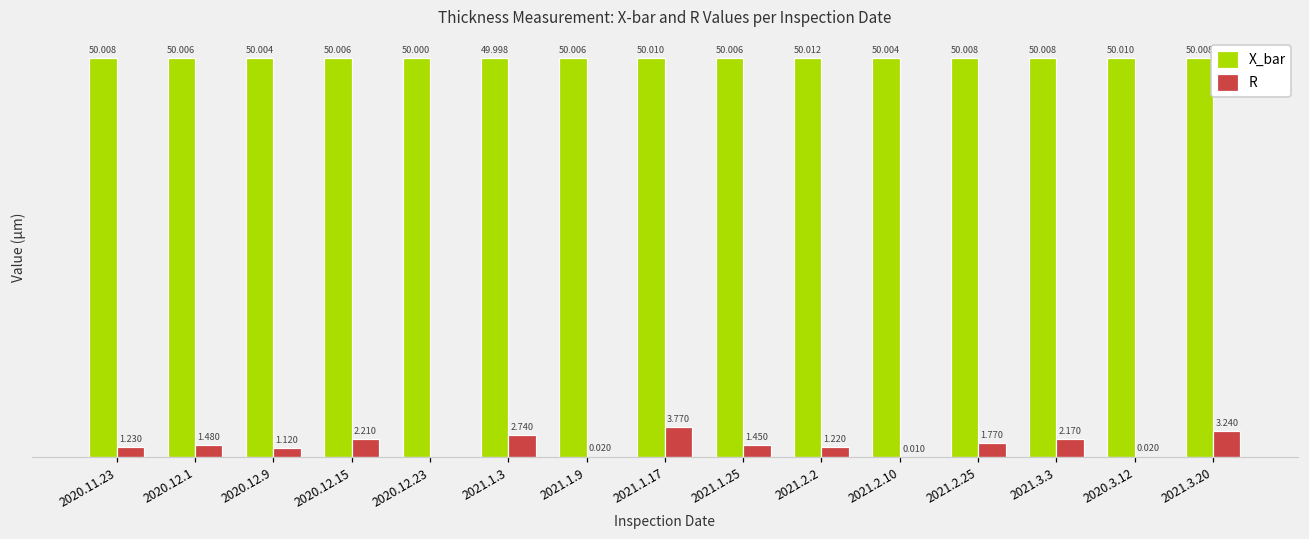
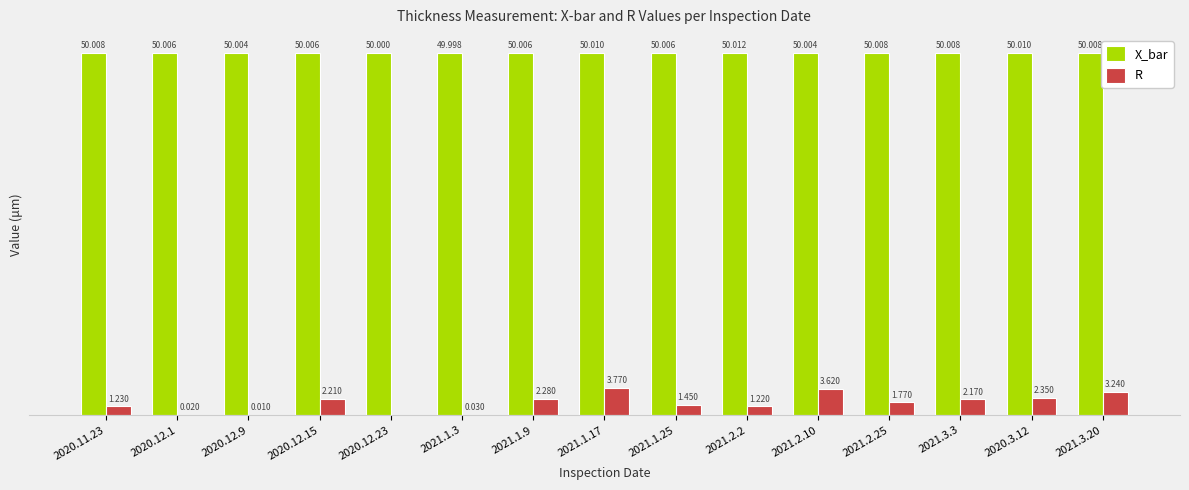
  {
    "X_bar": {
      "2020.11.23": 50.008,
      "2020.12.1": 50.006,
      "2020.12.9": 50.004,
      "2020.12.15": 50.006,
      "2020.12.23": 50.000,
      "2021.1.3": 49.998,
      "2021.1.9": 50.006,
      "2021.1.17": 50.010,
      "2021.1.25": 50.006,
      "2021.2.2": 50.012,
      "2021.2.10": 50.004,
      "2021.2.25": 50.008,
      "2021.3.3": 50.008,
      "2020.3.12": 50.010
    },
    "R": {
      "2020.11.23": 1.230,
-     "2020.12.1": 1.480,
-     "2020.12.9": 1.120,
+     "2020.12.1": 0.020,
+     "2020.12.9": 0.010,
      "2020.12.15": 2.210,
-     "2021.1.3": 2.740,
-     "2021.1.9": 0.020,
+     "2021.1.3": 0.030,
+     "2021.1.9": 2.280,
      "2021.1.17": 3.770,
      "2021.1.25": 1.450,
      "2021.2.2": 1.220,
-     "2021.2.10": 0.010,
+     "2021.2.10": 3.620,
      "2021.2.25": 1.770,
      "2021.3.3": 2.170,
-     "2020.3.12": 0.020,
+     "2020.3.12": 2.350,
      "2021.3.20": 3.240
    }
  }
